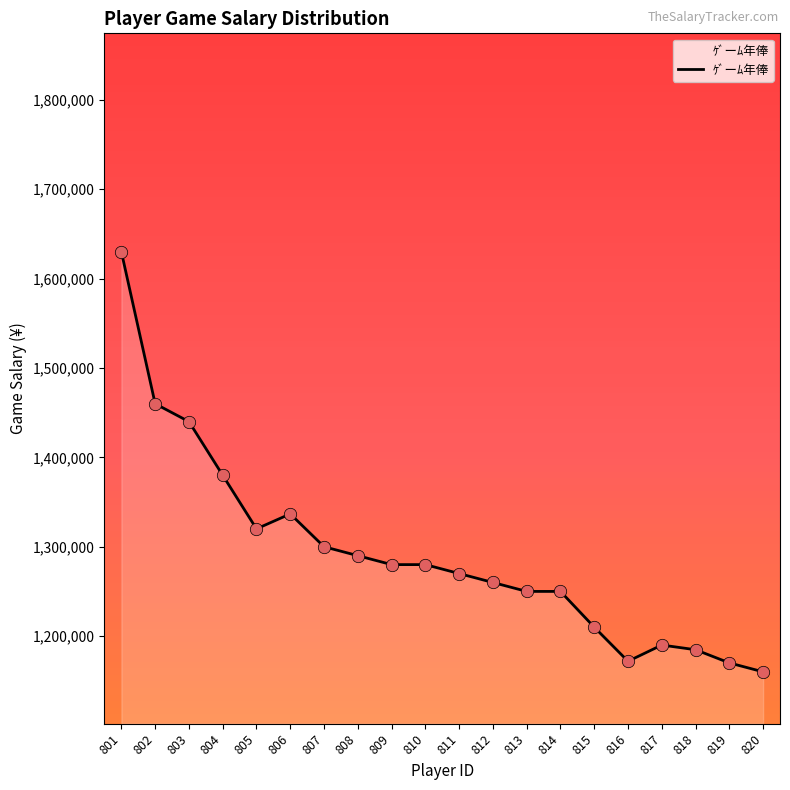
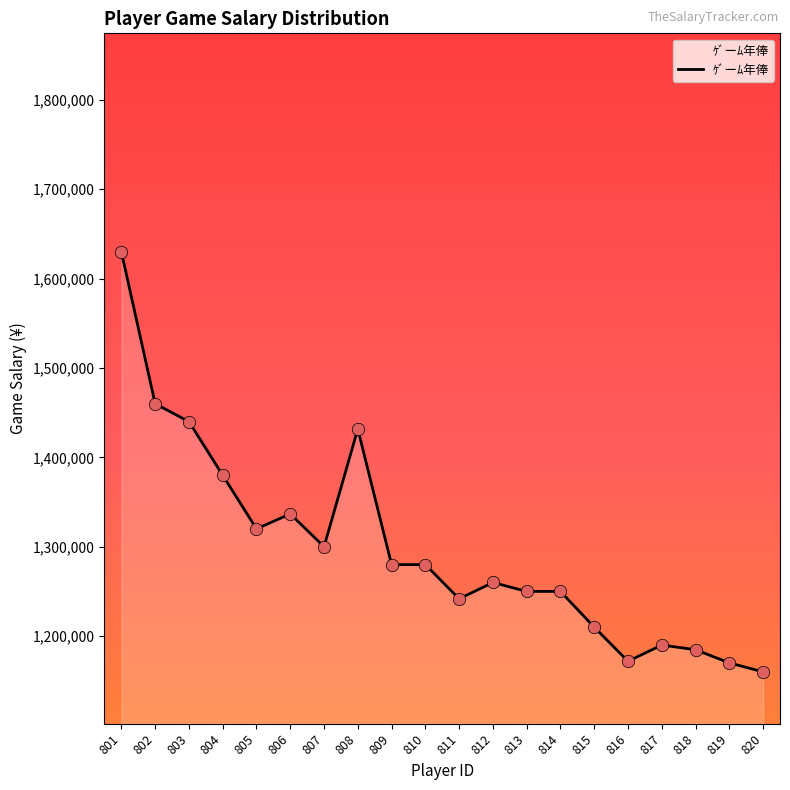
  {
    "801": "1,630,000",
    "802": "1,460,000",
    "803": "1,440,000",
    "804": "1,380,000",
    "805": "1,320,000",
    "806": "1,340,000",
    "807": "1,300,000",
-   "808": "1,290,000",
+   "808": "1,430,000",
    "809": "1,280,000",
    "810": "1,280,000",
-   "811": "1,270,000",
+   "811": "1,240,000",
    "812": "1,260,000",
    "813": "1,250,000",
    "814": "1,250,000",
    "815": "1,210,000",
    "816": "1,170,000",
    "817": "1,190,000",
    "818": "1,180,000",
    "819": "1,170,000",
    "820": "1,160,000"
  }
